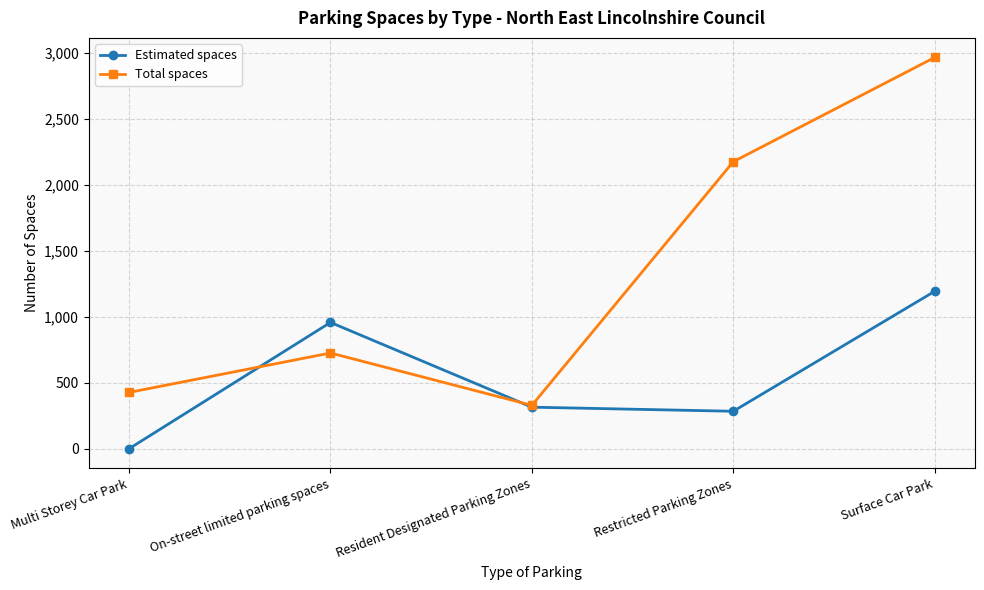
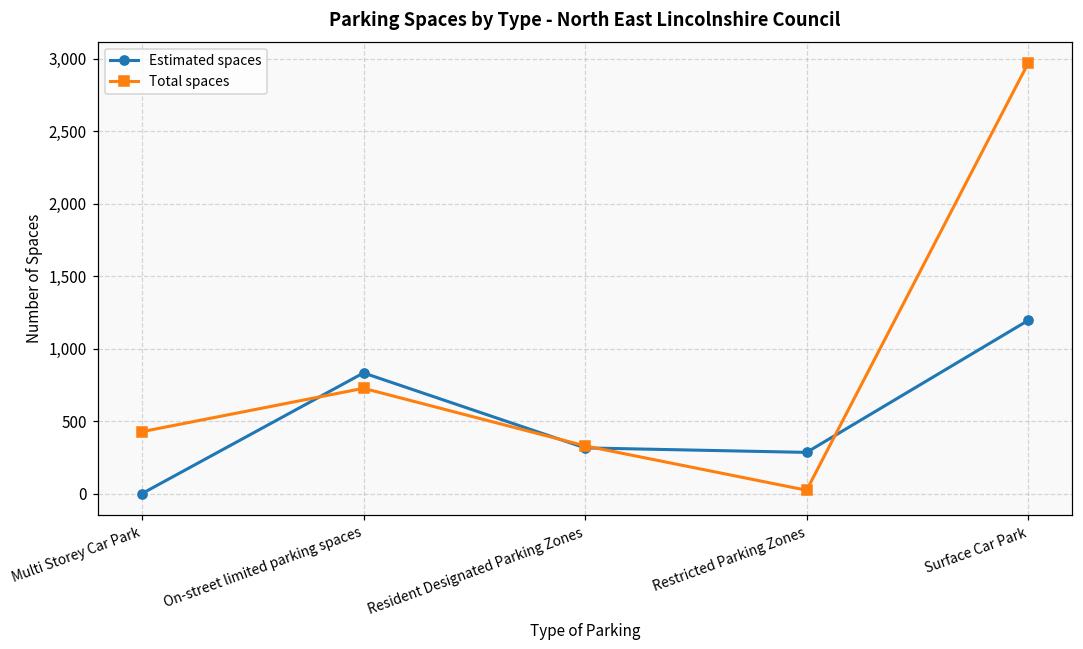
  {
    "Estimated spaces": {
      "Multi Storey Car Park": "0",
-     "On-street limited parking spaces": "960",
+     "On-street limited parking spaces": "830",
      "Restricted Parking Zones": "280",
      "Surface Car Park": "1,190"
    },
    "Total spaces": {
      "Multi Storey Car Park": "430",
      "On-street limited parking spaces": "730",
-     "Restricted Parking Zones": "2,180",
+     "Restricted Parking Zones": "20",
      "Surface Car Park": "2,970"
    }
  }
